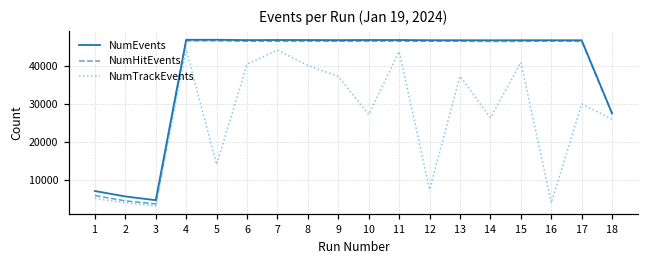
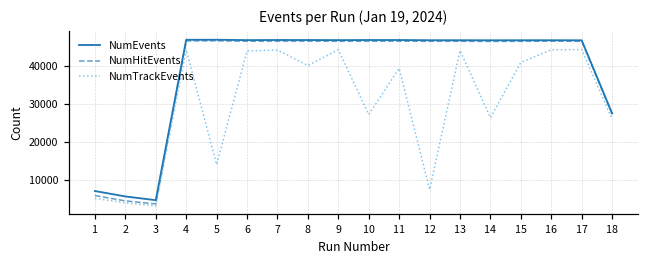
  {
    "NumTrackEvents": {
      "1": 5000,
      "4": 44000,
      "5": 14000,
-     "6": 40000,
+     "6": 44000,
      "7": 44000,
      "8": 40000,
-     "9": 37000,
+     "9": 44000,
      "10": 27000,
-     "11": 44000,
+     "11": 39000,
      "12": 7000,
-     "13": 37000,
+     "13": 44000,
      "14": 26000,
      "15": 41000,
-     "16": 4000,
-     "17": 30000,
+     "16": 44000,
+     "17": 44000,
      "18": 26000
    }
  }
